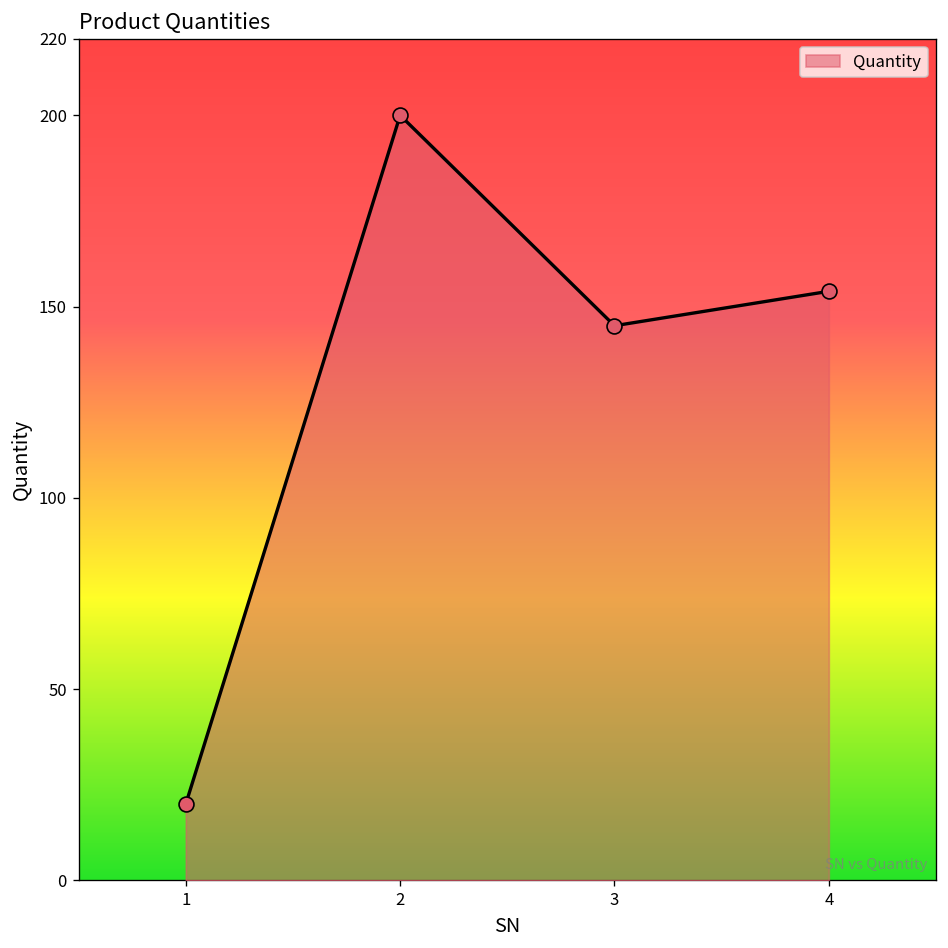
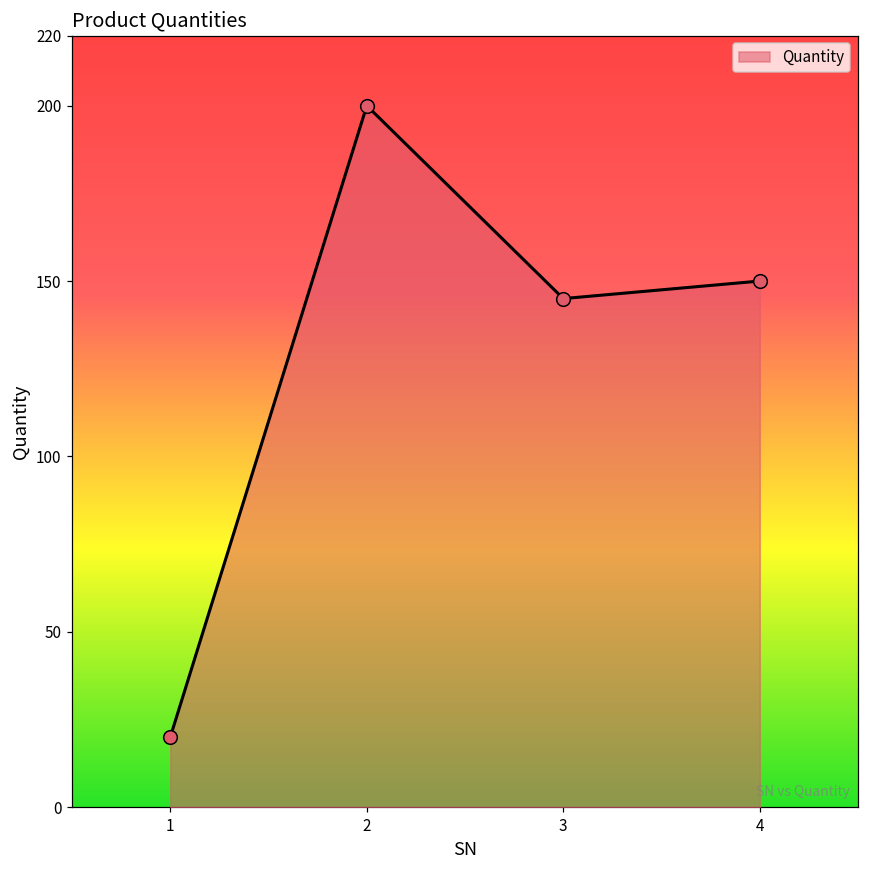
  {
    "1": 20,
    "2": 200,
    "3": 145,
-   "4": 154
+   "4": 150
  }
